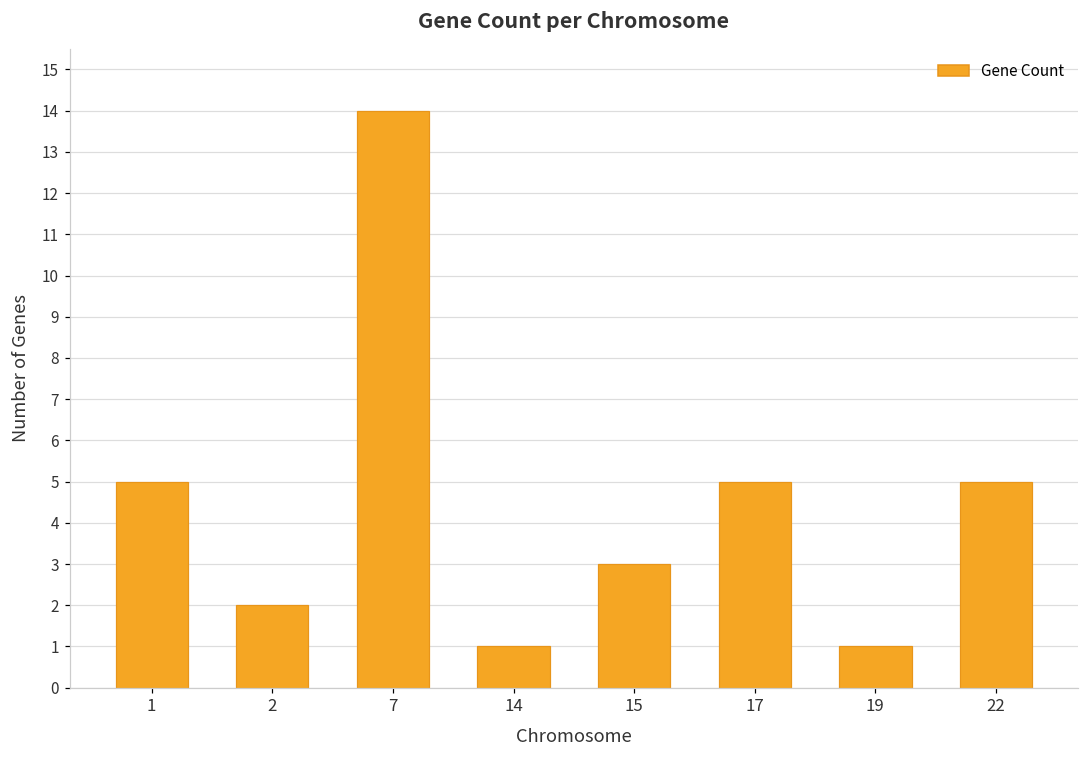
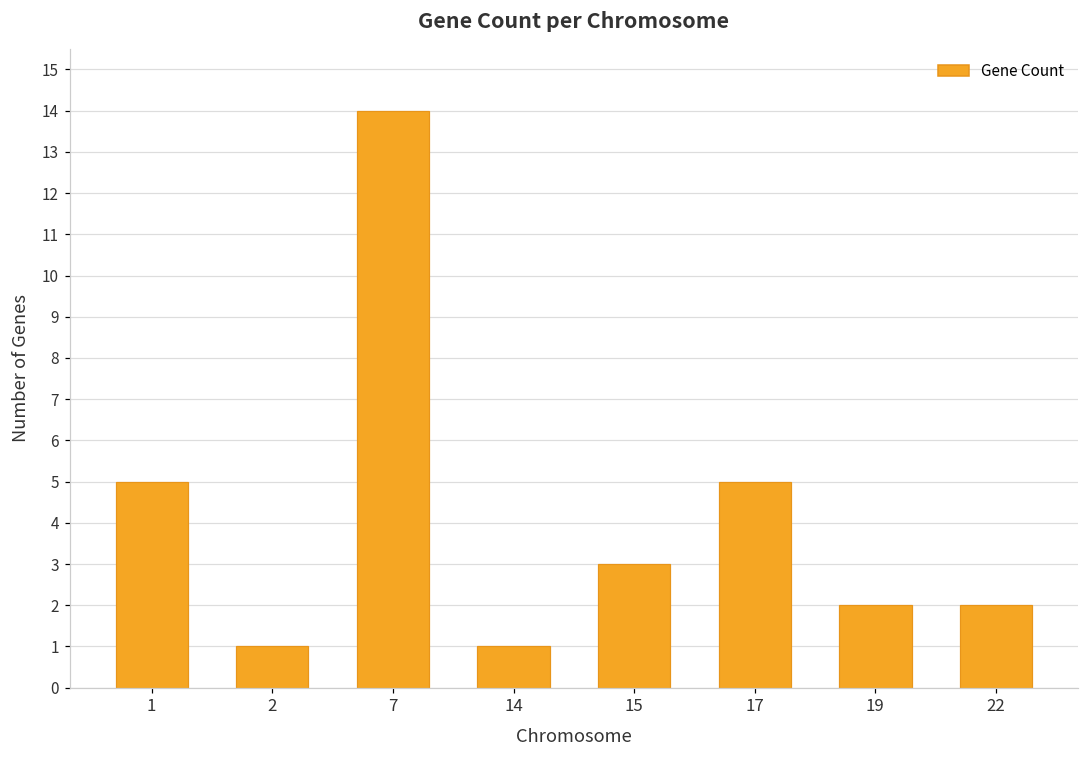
  {
    "1": 5,
-   "2": 2,
+   "2": 1,
    "7": 14,
    "14": 1,
    "15": 3,
    "17": 5,
-   "19": 1,
-   "22": 5
+   "19": 2,
+   "22": 2
  }
